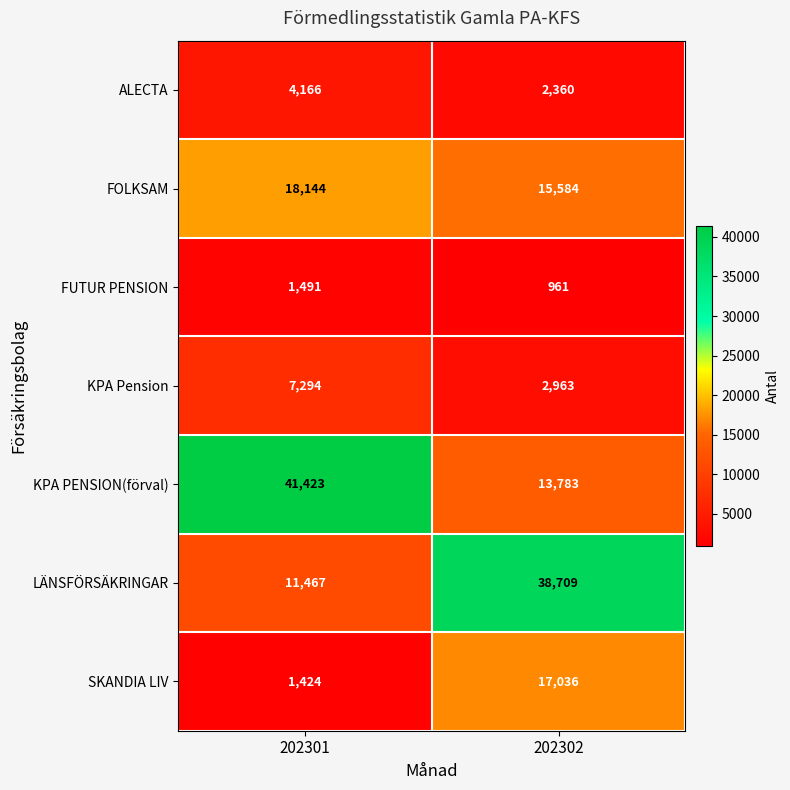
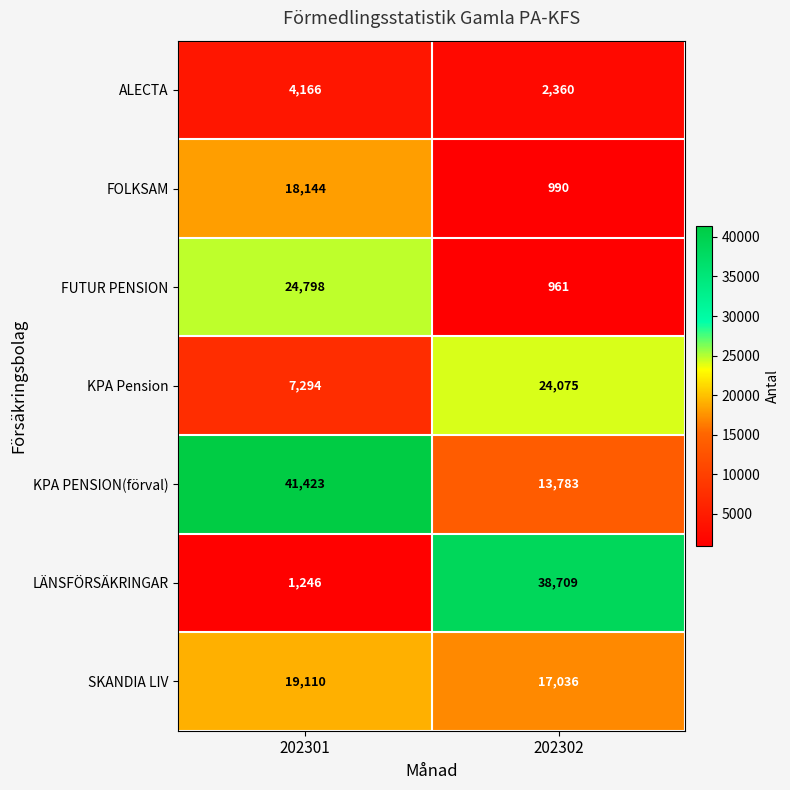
  {
    "ALECTA": {
      "202301": "4,166",
      "202302": "2,360"
    },
    "FOLKSAM": {
      "202301": "18,144",
-     "202302": "15,584"
+     "202302": "990"
    },
    "FUTUR PENSION": {
-     "202301": "1,491",
+     "202301": "24,798",
      "202302": "961"
    },
    "KPA Pension": {
      "202301": "7,294",
-     "202302": "2,963"
+     "202302": "24,075"
    },
    "KPA PENSION(förval)": {
      "202301": "41,423",
      "202302": "13,783"
    },
    "LÄNSFÖRSÄKRINGAR": {
-     "202301": "11,467",
+     "202301": "1,246",
      "202302": "38,709"
    },
    "SKANDIA LIV": {
-     "202301": "1,424",
+     "202301": "19,110",
      "202302": "17,036"
    }
  }
